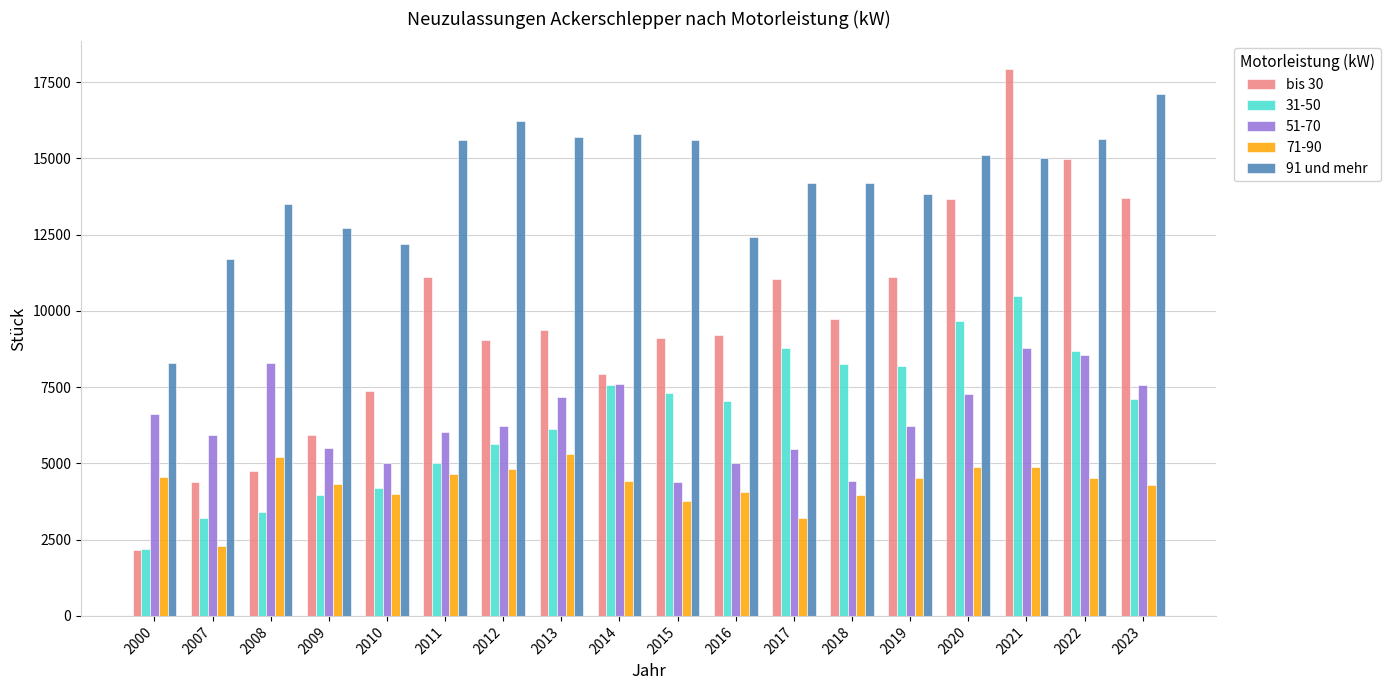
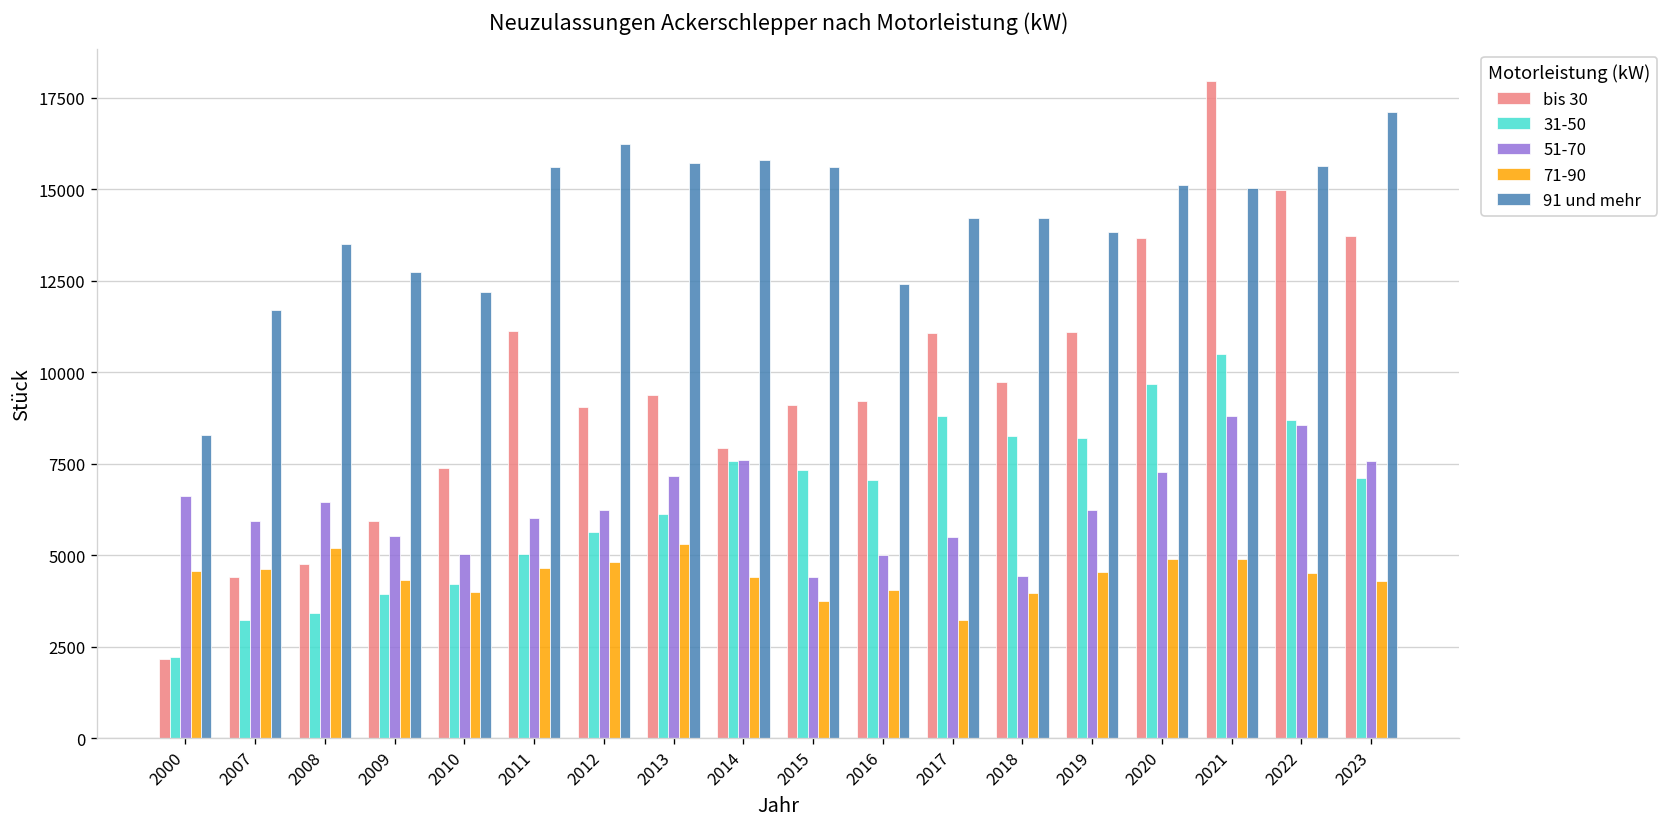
  {
    "bis 30": {
      "2000": 2200,
      "2007": 4400,
      "2008": 4800,
      "2009": 5900,
      "2010": 7400,
      "2011": 11100,
      "2012": 9000,
      "2013": 9400,
      "2014": 7900,
      "2015": 9100,
      "2016": 9200,
      "2017": 11100,
      "2018": 9700,
      "2019": 11100,
      "2020": 13700,
      "2021": 17900,
      "2022": 15000,
      "2023": 13700
    },
    "31-50": {
      "2000": 2200,
      "2007": 3200,
      "2008": 3400,
      "2009": 3900,
      "2010": 4200,
      "2011": 5000,
      "2012": 5600,
      "2013": 6100,
      "2014": 7600,
      "2015": 7300,
      "2016": 7000,
      "2017": 8800,
      "2018": 8200,
      "2019": 8200,
      "2020": 9700,
      "2021": 10500,
      "2022": 8700,
      "2023": 7100
    },
    "51-70": {
      "2000": 6600,
      "2007": 5900,
-     "2008": 8300,
+     "2008": 6400,
      "2009": 5500,
      "2010": 5000,
      "2011": 6000,
      "2012": 6200,
      "2013": 7200,
      "2014": 7600,
      "2015": 4400,
      "2016": 5000,
      "2017": 5500,
      "2018": 4400,
      "2019": 6200,
      "2020": 7300,
      "2021": 8800,
      "2022": 8500,
      "2023": 7600
    },
    "71-90": {
      "2000": 4600,
-     "2007": 2300,
+     "2007": 4600,
      "2008": 5200,
      "2009": 4300,
      "2010": 4000,
      "2011": 4700,
      "2012": 4800,
      "2013": 5300,
      "2014": 4400,
      "2015": 3800,
      "2016": 4100,
      "2017": 3200,
      "2018": 4000,
      "2019": 4500,
      "2020": 4900,
      "2021": 4900,
      "2022": 4500,
      "2023": 4300
    },
    "91 und mehr": {
      "2000": 8300,
      "2007": 11700,
      "2008": 13500,
      "2009": 12700,
      "2010": 12200,
      "2011": 15600,
      "2012": 16200,
      "2013": 15700,
      "2014": 15800,
      "2015": 15600,
      "2016": 12400,
      "2017": 14200,
      "2018": 14200,
      "2019": 13800,
      "2020": 15100,
      "2021": 15000,
      "2022": 15600,
      "2023": 17100
    }
  }
